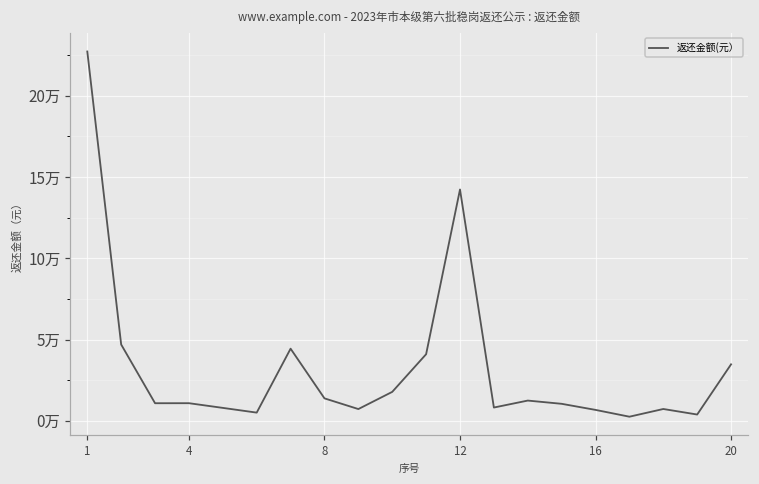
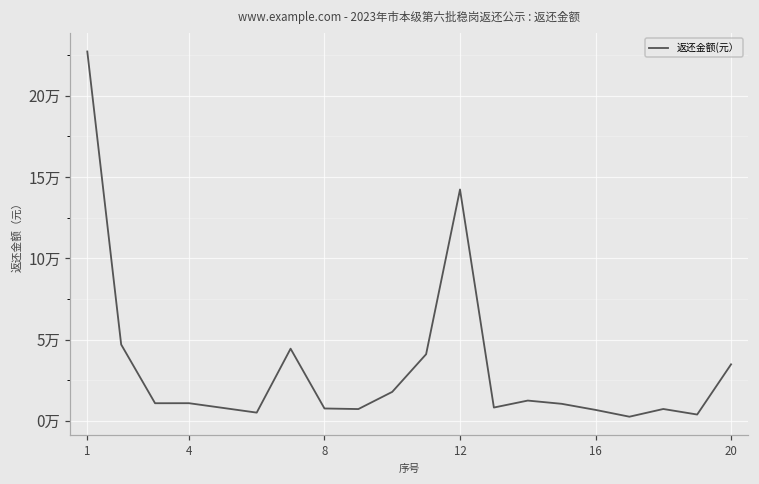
  {
    "1": "22.7万",
    "4": "1.1万",
-   "8": "1.4万",
+   "8": "0.8万",
    "12": "14.2万",
    "16": "0.7万",
    "20": "3.5万"
  }
